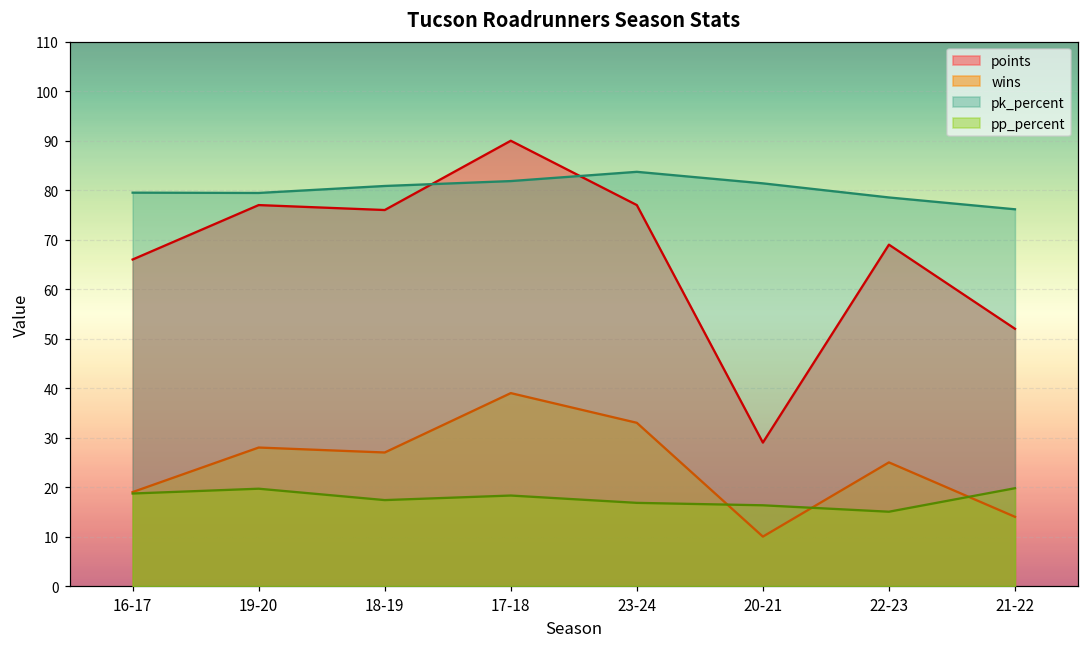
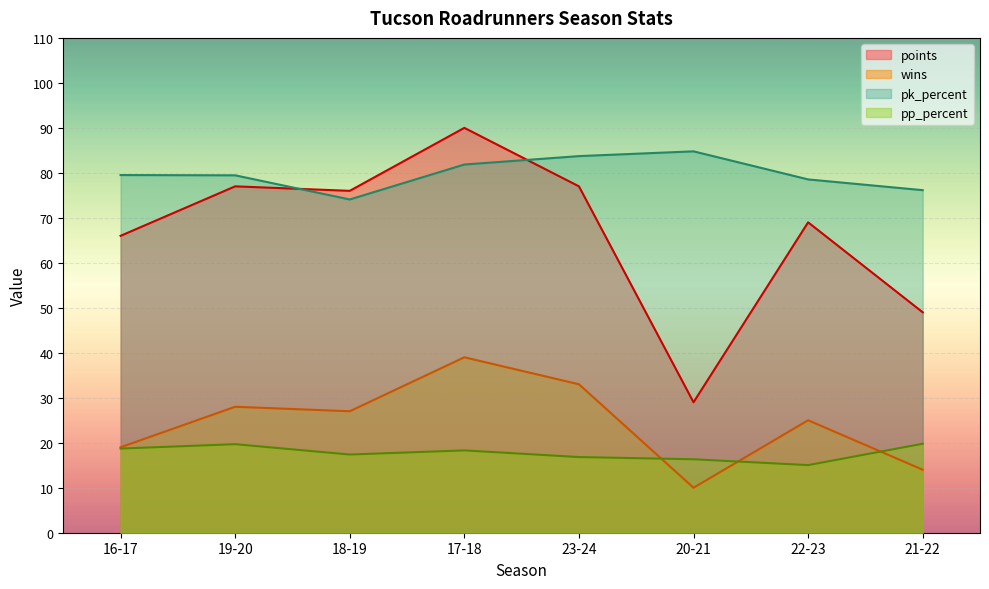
  {
    "points": {
      "16-17": 66,
      "19-20": 77,
      "18-19": 76,
      "17-18": 90,
      "23-24": 77,
      "20-21": 29,
      "22-23": 69,
-     "21-22": 52
+     "21-22": 49
    },
    "wins": {
      "19-20": 28,
      "18-19": 27,
      "17-18": 39,
      "23-24": 33,
      "20-21": 10,
      "22-23": 25,
      "21-22": 14
    },
    "pk_percent": {
      "16-17": 80,
      "19-20": 79,
-     "18-19": 81,
+     "18-19": 74,
      "17-18": 82,
      "23-24": 84,
-     "20-21": 81,
+     "20-21": 85,
      "22-23": 79,
      "21-22": 76
    },
    "pp_percent": {
      "19-20": 20,
      "18-19": 17,
      "17-18": 18,
      "23-24": 17,
      "20-21": 16,
      "22-23": 15,
      "21-22": 20
    }
  }
